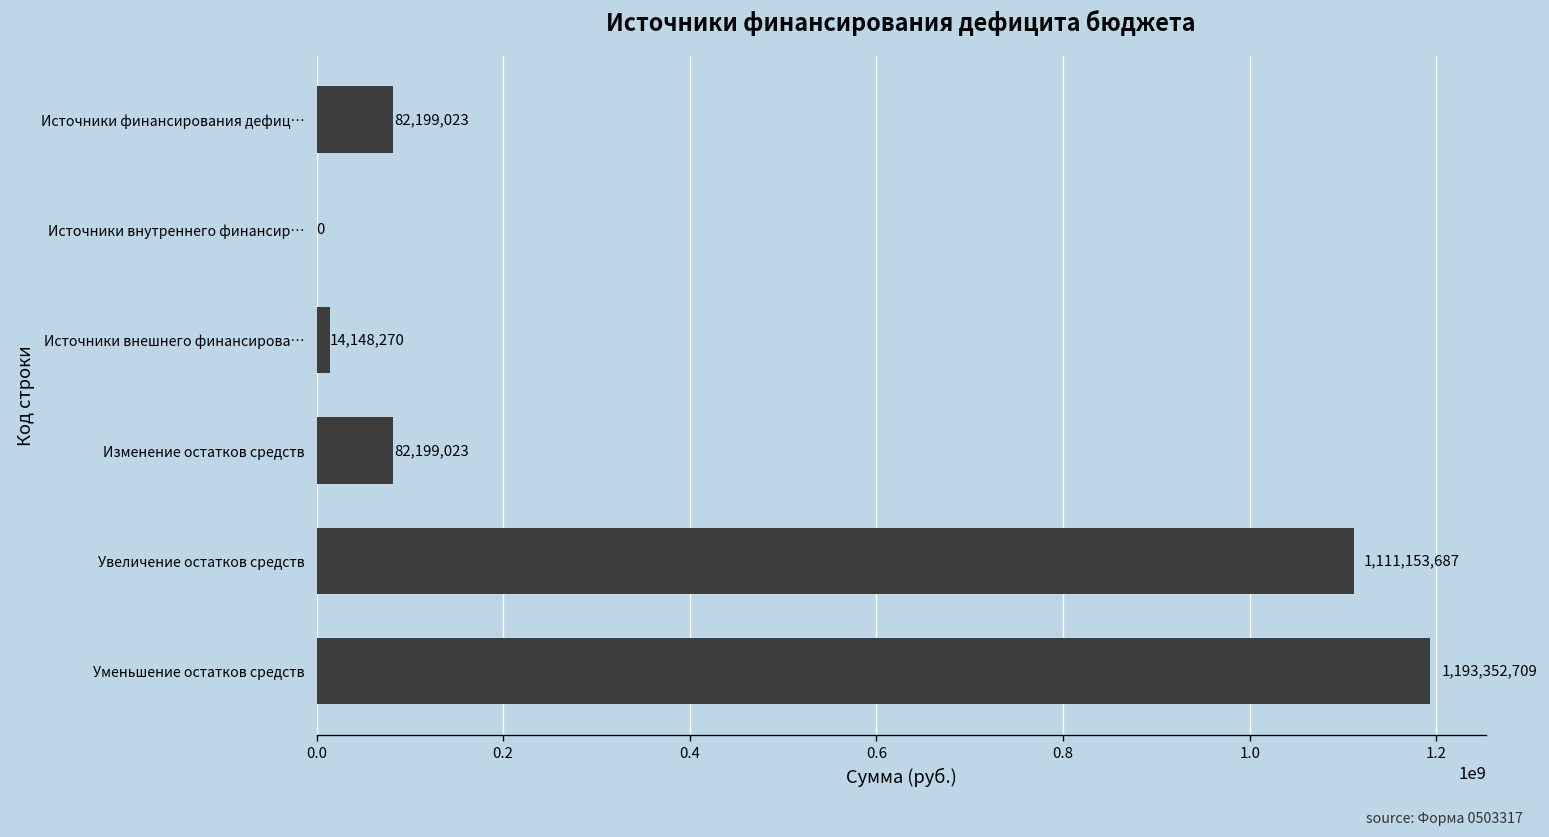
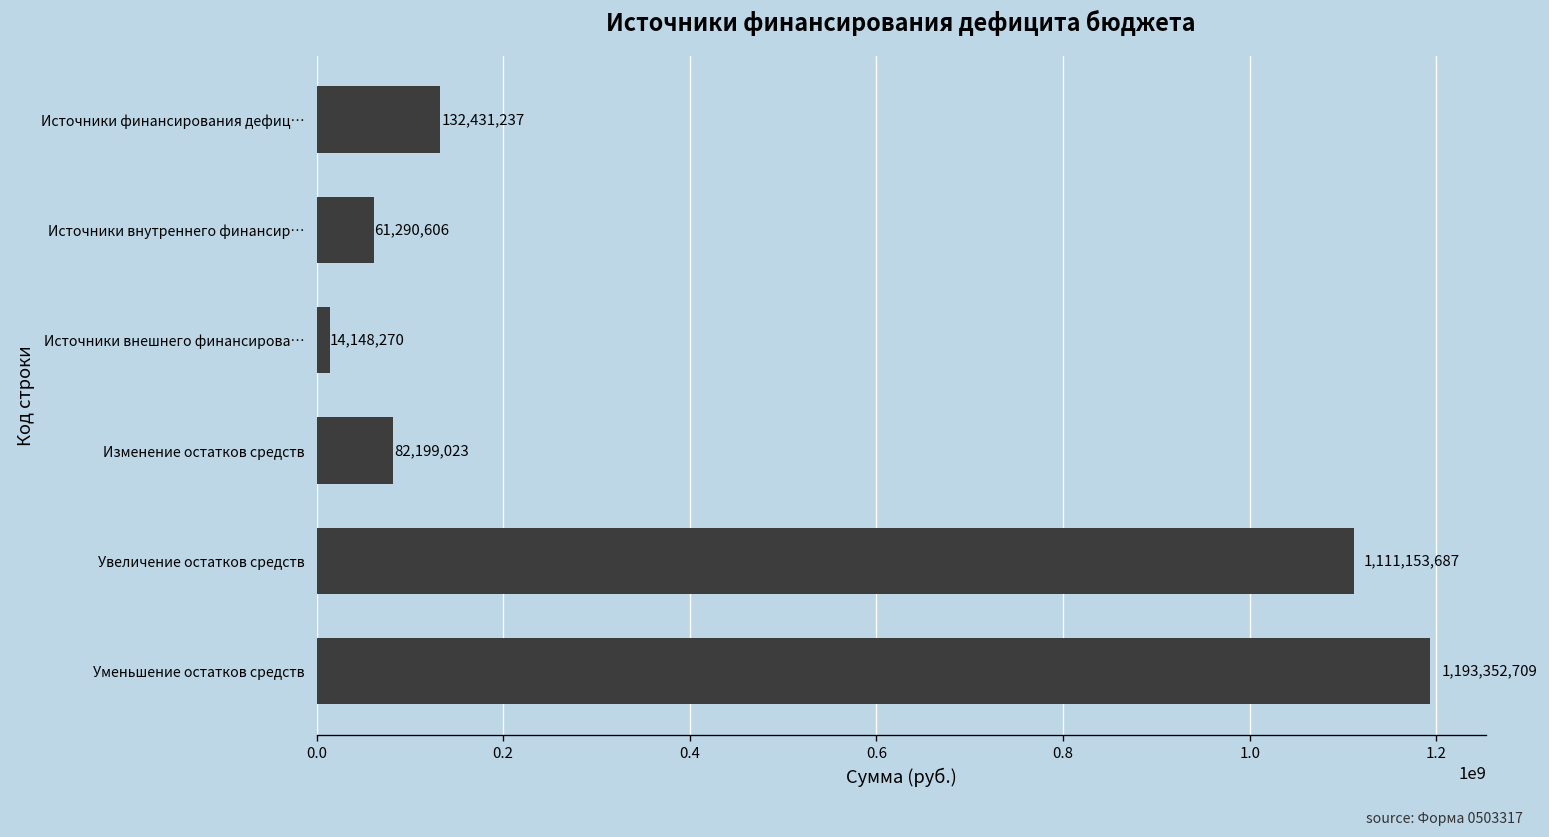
  {
-   "Источники финансирования дефиц…": "82,199,023",
-   "Источники внутреннего финансир…": "0",
+   "Источники финансирования дефиц…": "132,431,237",
+   "Источники внутреннего финансир…": "61,290,606",
    "Источники внешнего финансирова…": "14,148,270",
    "Изменение остатков средств": "82,199,023",
    "Увеличение остатков средств": "1,111,153,687",
    "Уменьшение остатков средств": "1,193,352,709"
  }
